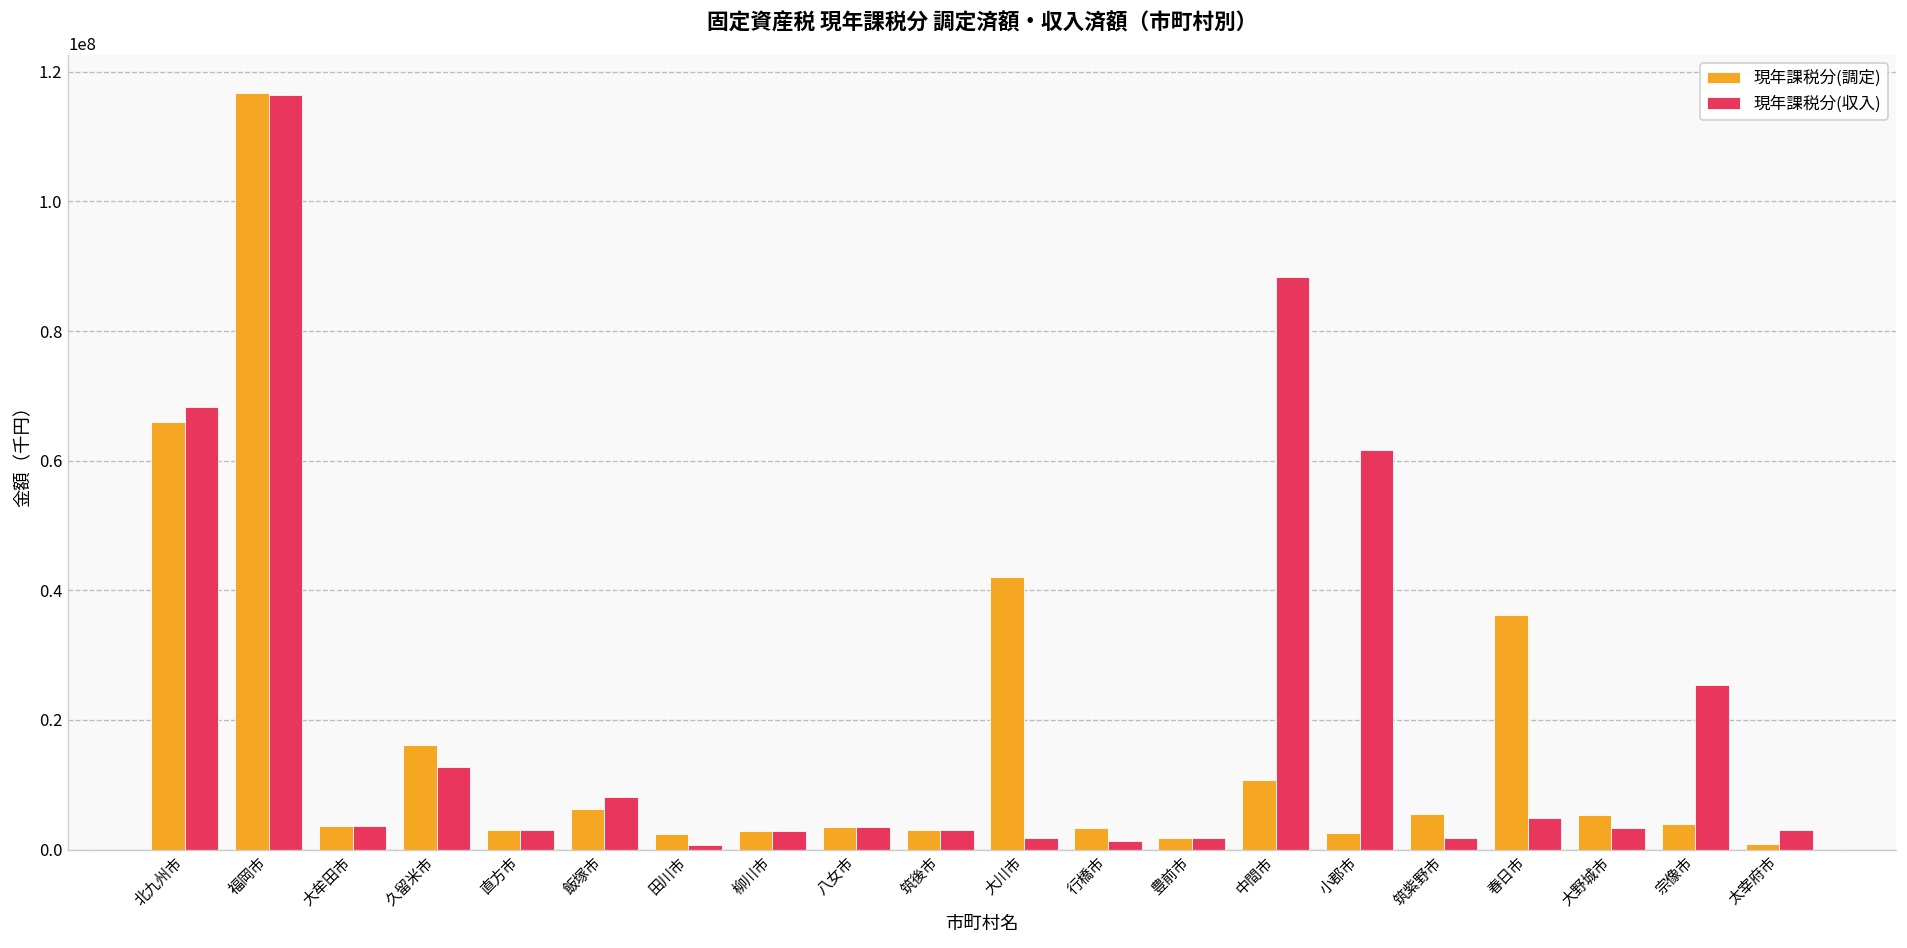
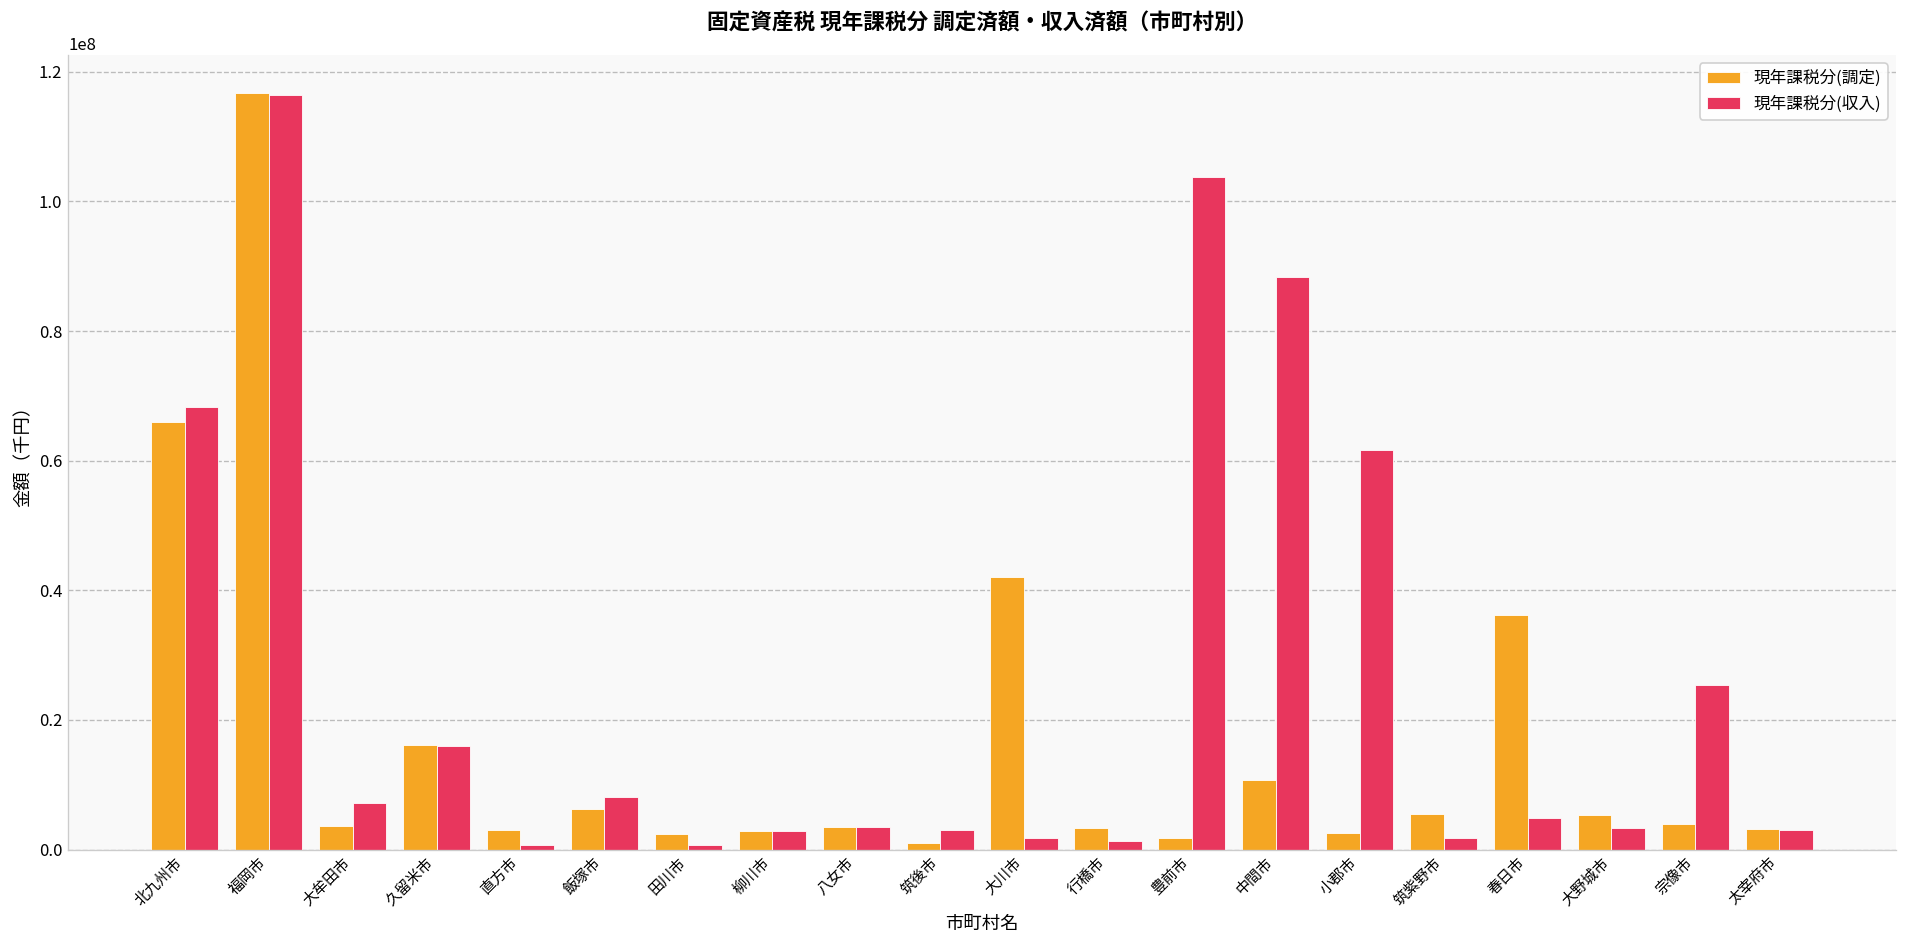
  {
    "現年課税分(調定)": {
      "北九州市": 66000000,
      "福岡市": 117000000,
      "大牟田市": 4000000,
      "久留米市": 16000000,
      "直方市": 3000000,
      "飯塚市": 6000000,
      "田川市": 2000000,
      "柳川市": 3000000,
      "八女市": 3000000,
-     "筑後市": 3000000,
+     "筑後市": 1000000,
      "大川市": 42000000,
      "行橋市": 3000000,
      "豊前市": 2000000,
      "中間市": 11000000,
      "小郡市": 3000000,
      "筑紫野市": 5000000,
      "春日市": 36000000,
      "大野城市": 5000000,
      "宗像市": 4000000,
-     "太宰府市": 1000000
+     "太宰府市": 3000000
    },
    "現年課税分(収入)": {
      "北九州市": 68000000,
      "福岡市": 116000000,
-     "大牟田市": 4000000,
-     "久留米市": 13000000,
-     "直方市": 3000000,
+     "大牟田市": 7000000,
+     "久留米市": 16000000,
+     "直方市": 1000000,
      "飯塚市": 8000000,
      "田川市": 1000000,
      "柳川市": 3000000,
      "八女市": 3000000,
      "筑後市": 3000000,
      "大川市": 2000000,
      "行橋市": 1000000,
-     "豊前市": 2000000,
+     "豊前市": 104000000,
      "中間市": 88000000,
      "小郡市": 62000000,
      "筑紫野市": 2000000,
      "春日市": 5000000,
      "大野城市": 3000000,
      "宗像市": 25000000,
      "太宰府市": 3000000
    }
  }
